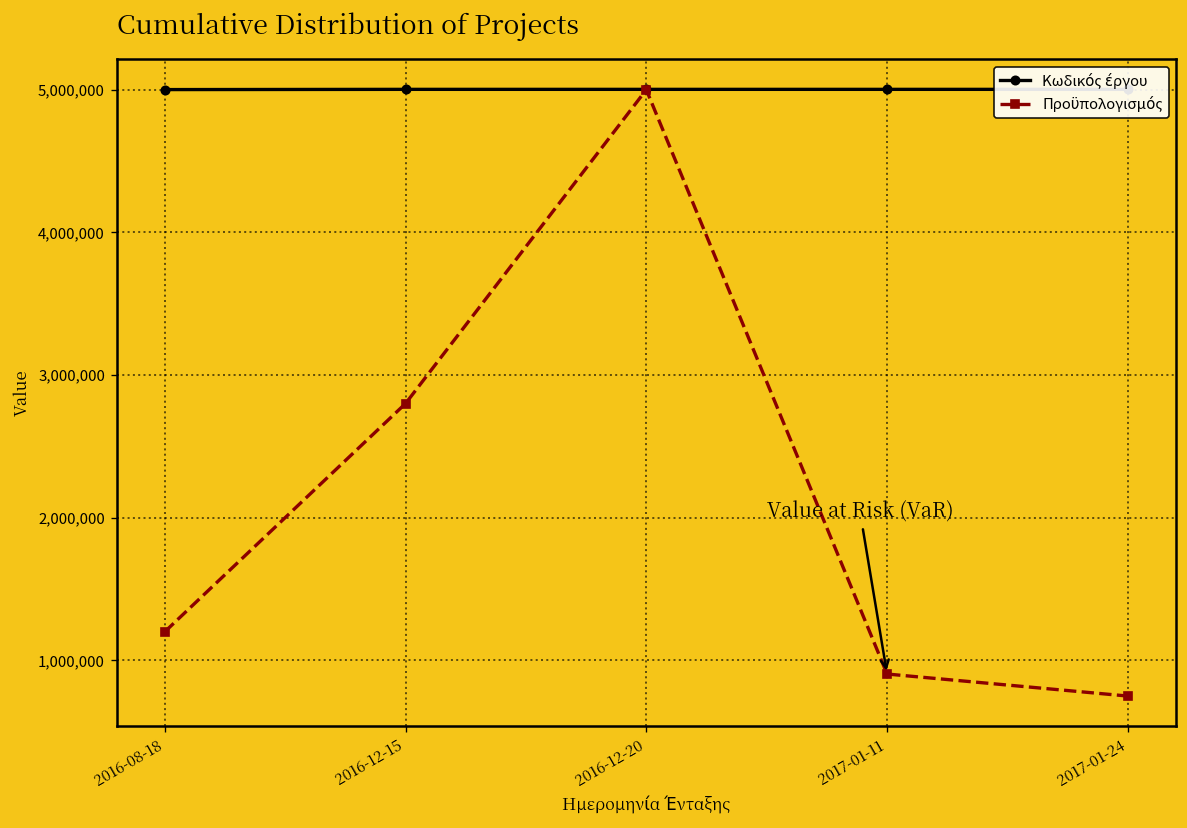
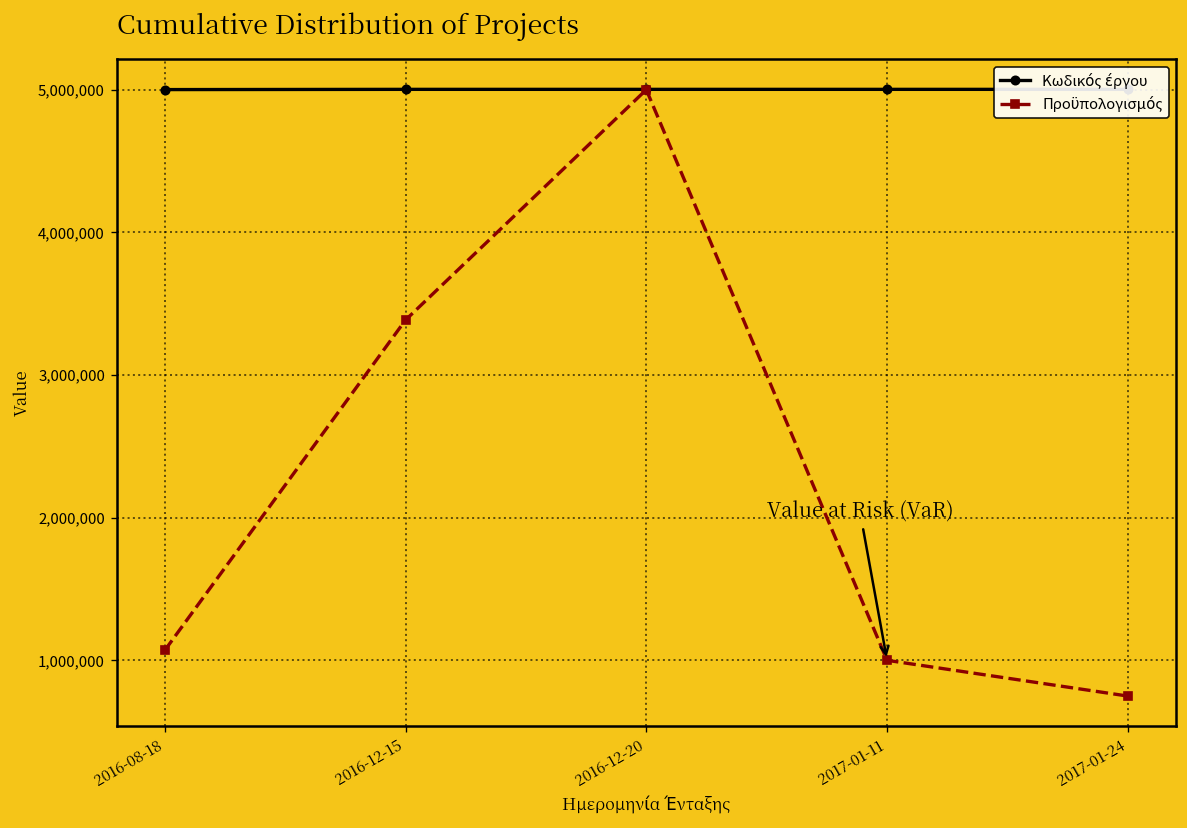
  {
    "Κωδικός έργου": {
      "2016-08-18": "5,000,000",
      "2016-12-15": "5,000,000",
      "2017-01-11": "5,000,000"
    },
    "Προϋπολογισμός": {
-     "2016-08-18": "1,200,000",
-     "2016-12-15": "2,800,000",
-     "2017-01-11": "900,000",
+     "2016-08-18": "1,070,000",
+     "2016-12-15": "3,390,000",
+     "2017-01-11": "1,000,000",
      "2017-01-24": "750,000"
    }
  }
